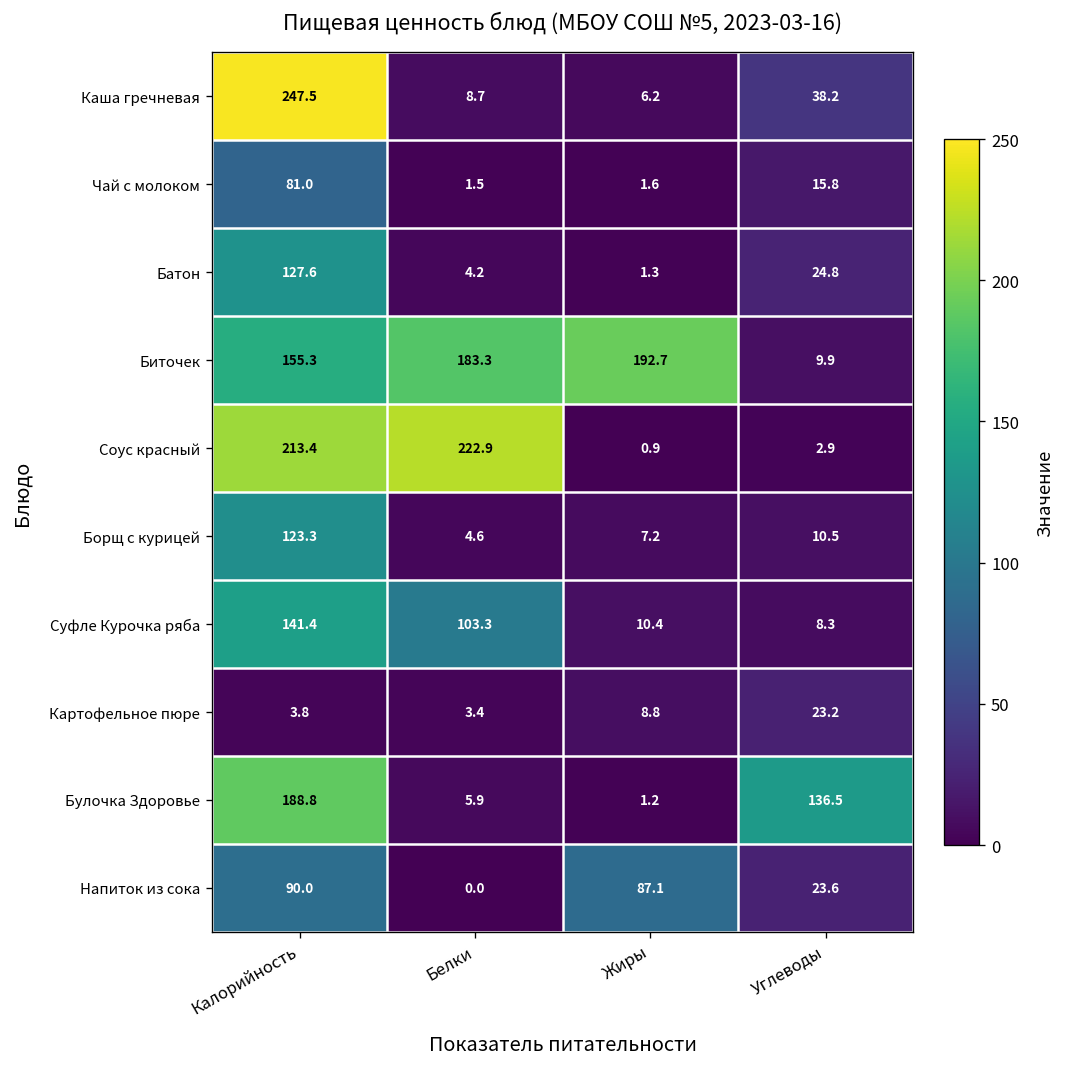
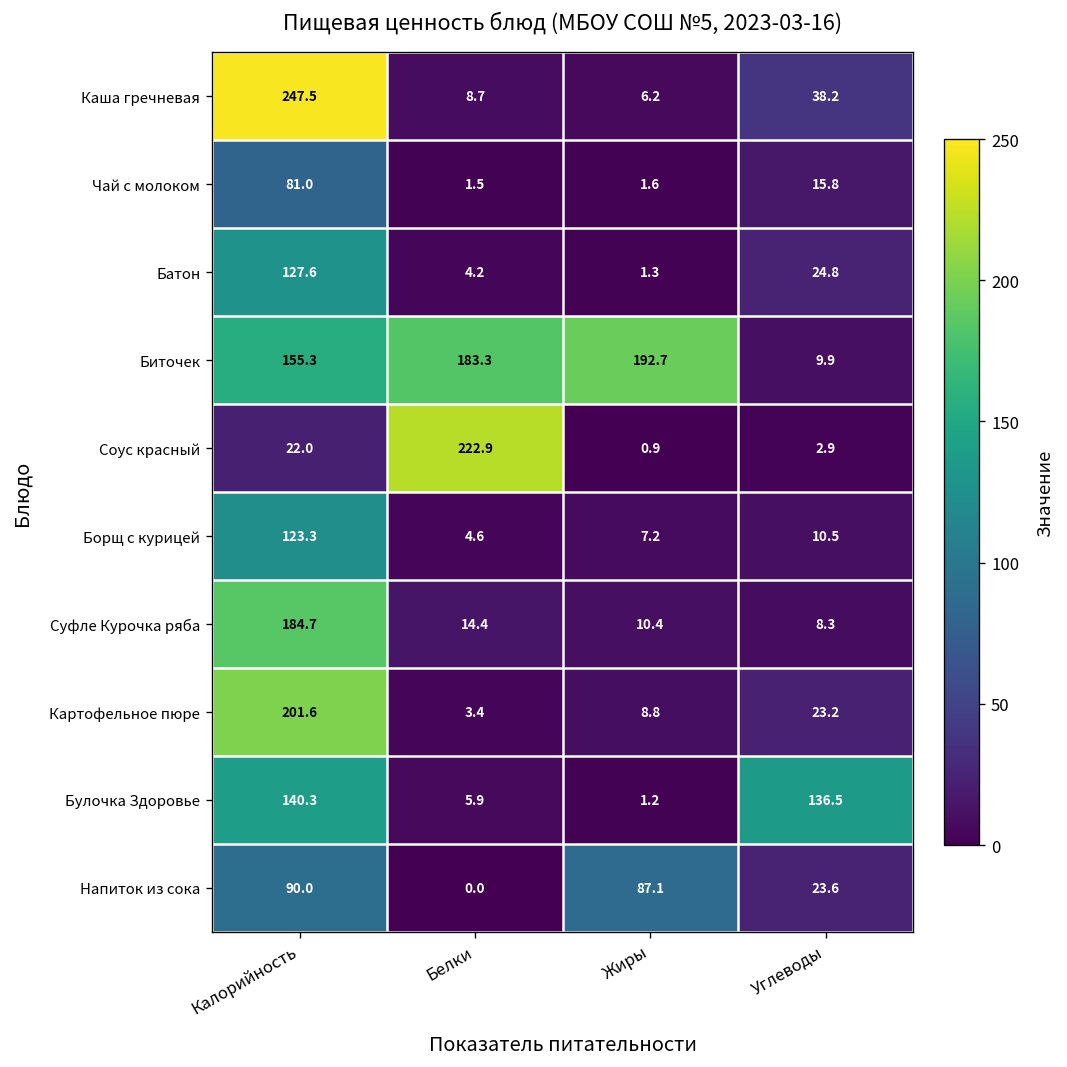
  {
    "Каша гречневая": {
      "Калорийность": 247.5,
      "Белки": 8.7,
      "Жиры": 6.2,
      "Углеводы": 38.2
    },
    "Чай с молоком": {
      "Калорийность": 81.0,
      "Белки": 1.5,
      "Жиры": 1.6,
      "Углеводы": 15.8
    },
    "Батон": {
      "Калорийность": 127.6,
      "Белки": 4.2,
      "Жиры": 1.3,
      "Углеводы": 24.8
    },
    "Биточек": {
      "Калорийность": 155.3,
      "Белки": 183.3,
      "Жиры": 192.7,
      "Углеводы": 9.9
    },
    "Соус красный": {
-     "Калорийность": 213.4,
+     "Калорийность": 22.0,
      "Белки": 222.9,
      "Жиры": 0.9,
      "Углеводы": 2.9
    },
    "Борщ с курицей": {
      "Калорийность": 123.3,
      "Белки": 4.6,
      "Жиры": 7.2,
      "Углеводы": 10.5
    },
    "Суфле Курочка ряба": {
-     "Калорийность": 141.4,
-     "Белки": 103.3,
+     "Калорийность": 184.7,
+     "Белки": 14.4,
      "Жиры": 10.4,
      "Углеводы": 8.3
    },
    "Картофельное пюре": {
-     "Калорийность": 3.8,
+     "Калорийность": 201.6,
      "Белки": 3.4,
      "Жиры": 8.8,
      "Углеводы": 23.2
    },
    "Булочка Здоровье": {
-     "Калорийность": 188.8,
+     "Калорийность": 140.3,
      "Белки": 5.9,
      "Жиры": 1.2,
      "Углеводы": 136.5
    },
    "Напиток из сока": {
      "Калорийность": 90.0,
      "Белки": 0.0,
      "Жиры": 87.1,
      "Углеводы": 23.6
    }
  }
